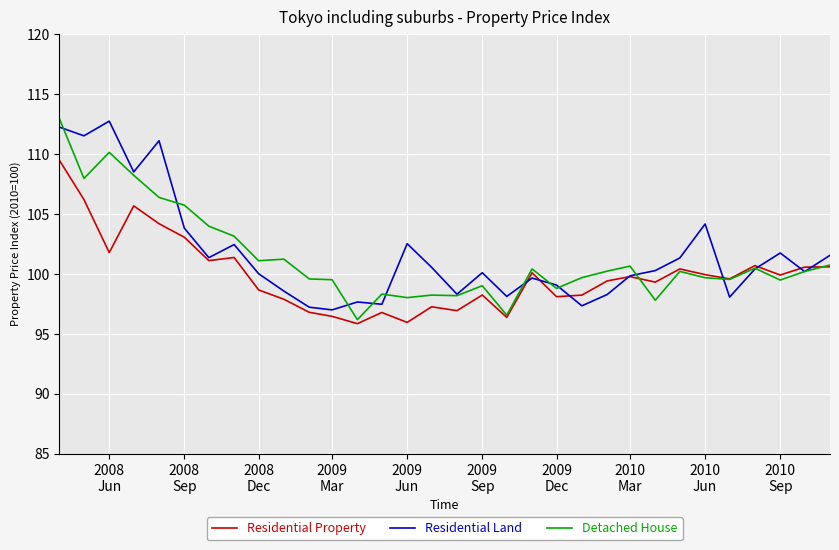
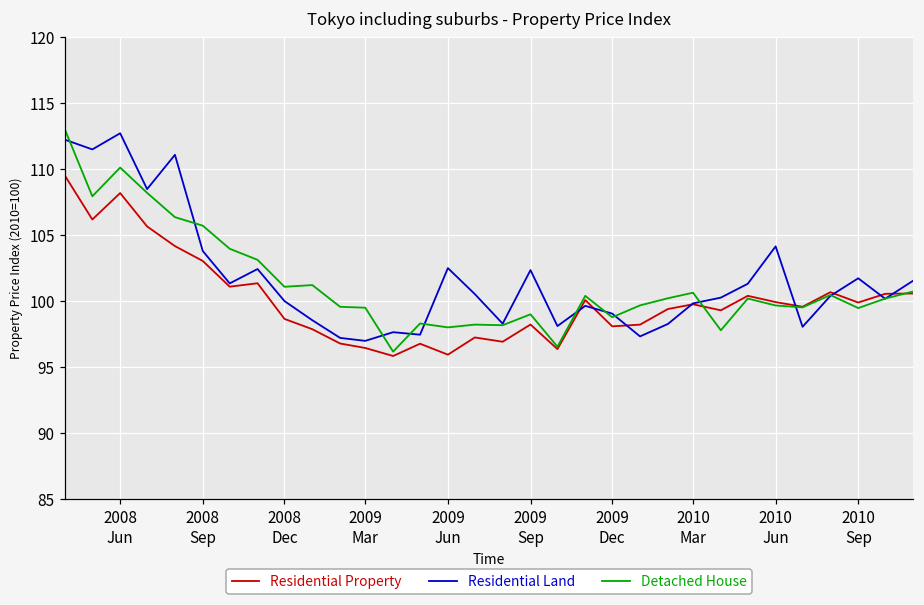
  {
    "Residential Property": {
-     "2008 Jun": 101.8,
+     "2008 Jun": 108.2,
      "2008 Sep": 103.1,
      "2008 Dec": 98.7,
      "2009 Mar": 96.5,
      "2009 Jun": 96.0,
      "2009 Sep": 98.2,
      "2009 Dec": 98.1,
      "2010 Jun": 99.9,
      "2010 Sep": 99.9
    },
    "Residential Land": {
      "2008 Jun": 112.7,
      "2008 Sep": 103.8,
      "2008 Dec": 100.0,
      "2009 Mar": 97.0,
      "2009 Jun": 102.5,
-     "2009 Sep": 100.1,
+     "2009 Sep": 102.4,
      "2009 Dec": 99.1,
      "2010 Jun": 104.2,
      "2010 Sep": 101.7
    },
    "Detached House": {
      "2008 Jun": 110.1,
      "2008 Sep": 105.7,
      "2008 Dec": 101.1,
      "2009 Mar": 99.5,
      "2009 Jun": 98.0,
      "2009 Sep": 99.0,
      "2009 Dec": 98.8,
      "2010 Mar": 100.7,
      "2010 Jun": 99.7,
      "2010 Sep": 99.5
    }
  }
